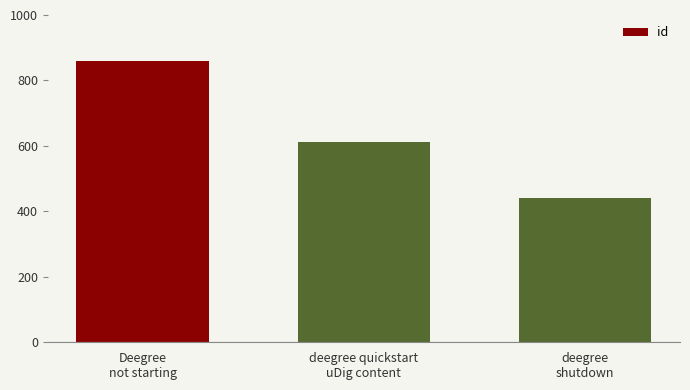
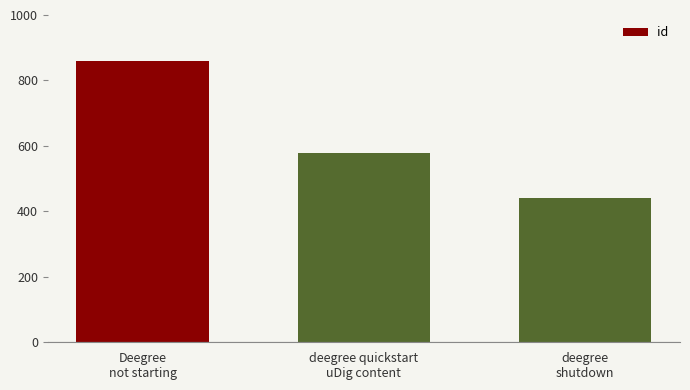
  {
    "Deegree not starting": 860,
-   "deegree quickstart uDig content": 610,
+   "deegree quickstart uDig content": 580,
    "deegree shutdown": 440
  }
